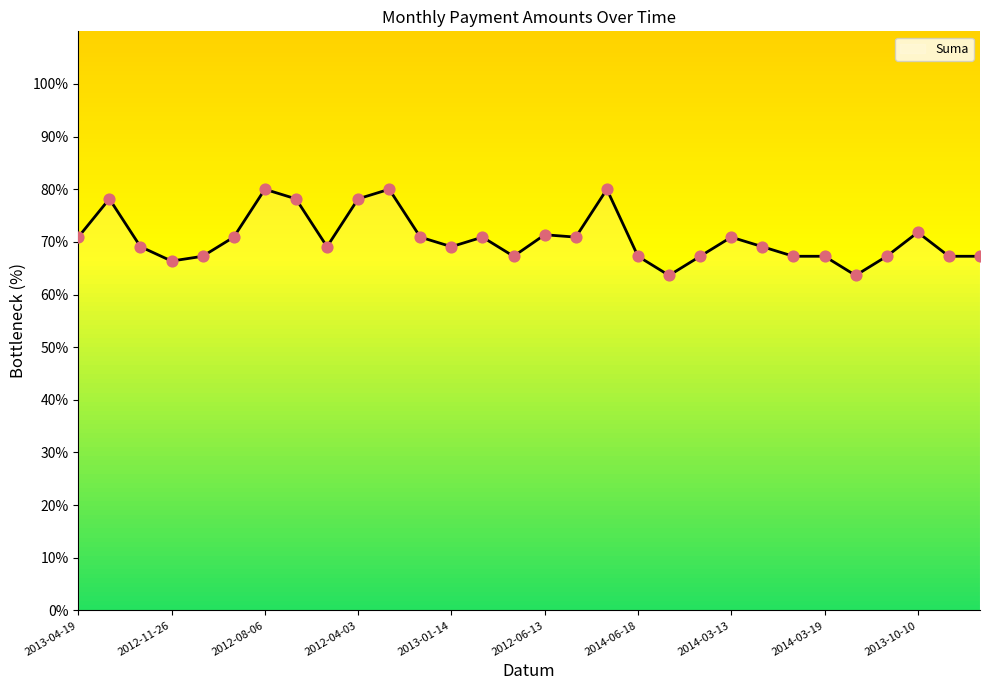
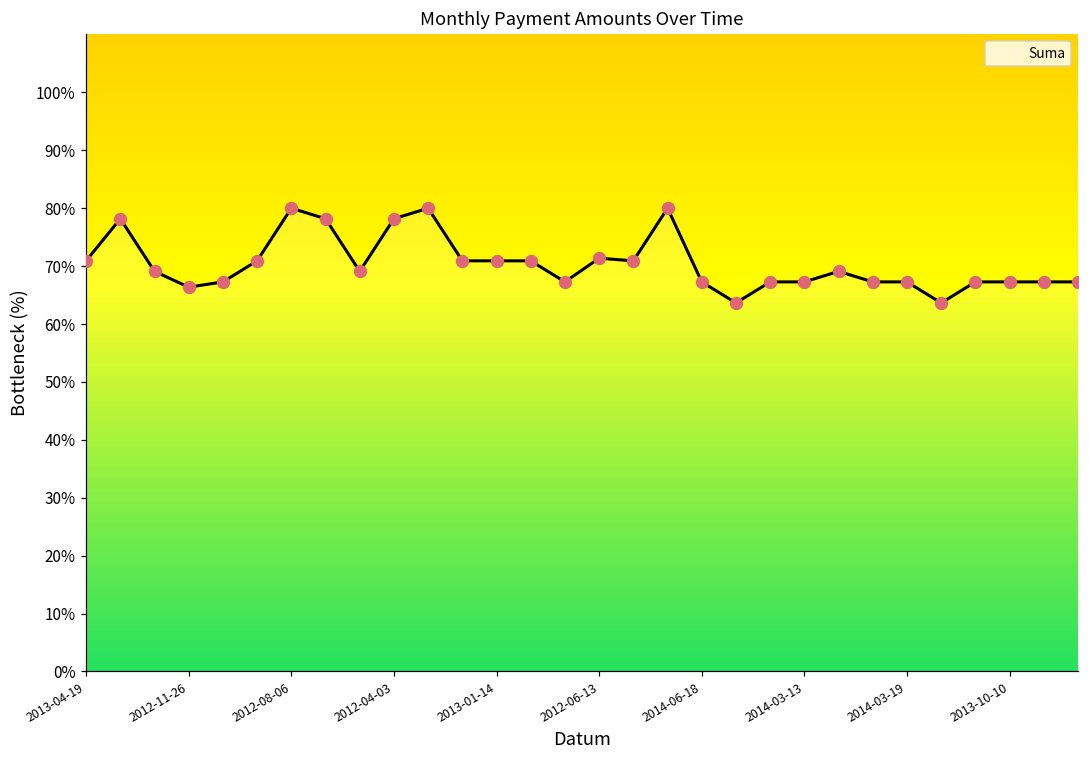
  {
    "2013-04-19": "71%",
    "2012-11-26": "66%",
-   "2013-01-14": "69%",
+   "2013-01-14": "71%",
    "2012-06-13": "71%",
    "2014-06-18": "67%",
-   "2014-03-13": "71%",
+   "2014-03-13": "67%",
    "2014-03-19": "67%",
-   "2013-10-10": "72%"
+   "2013-10-10": "67%"
  }
